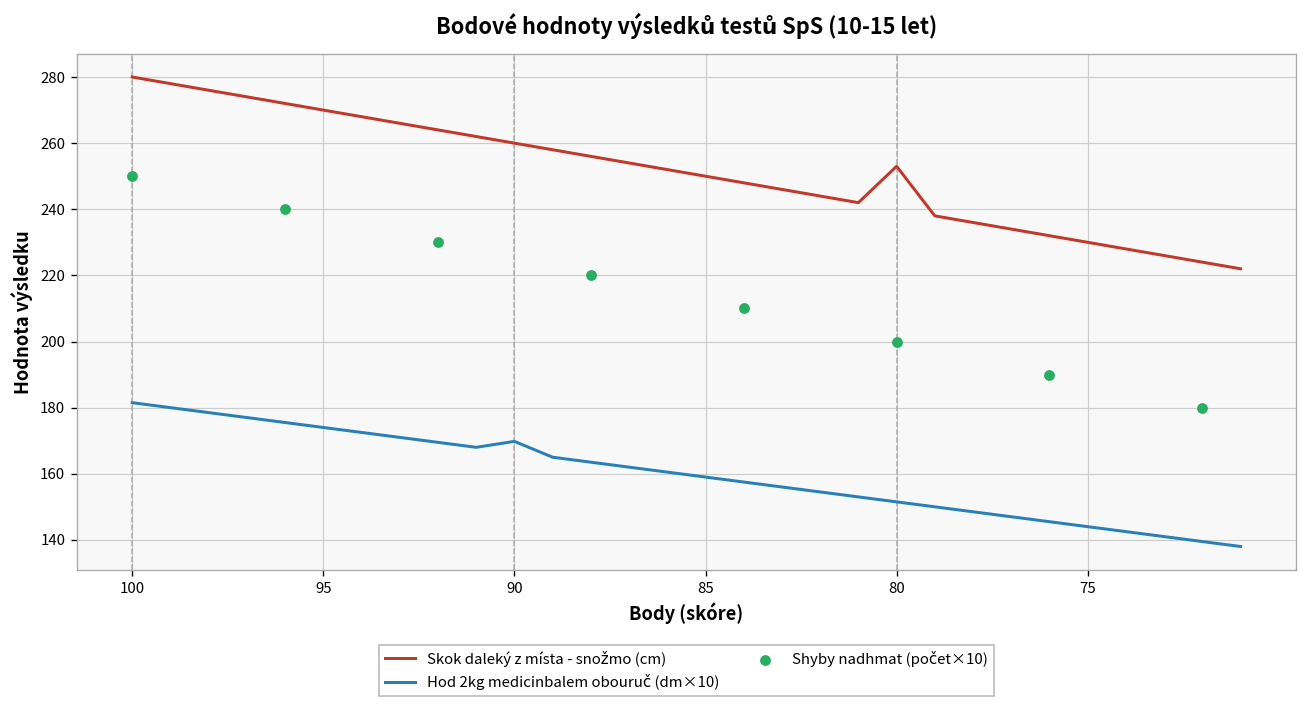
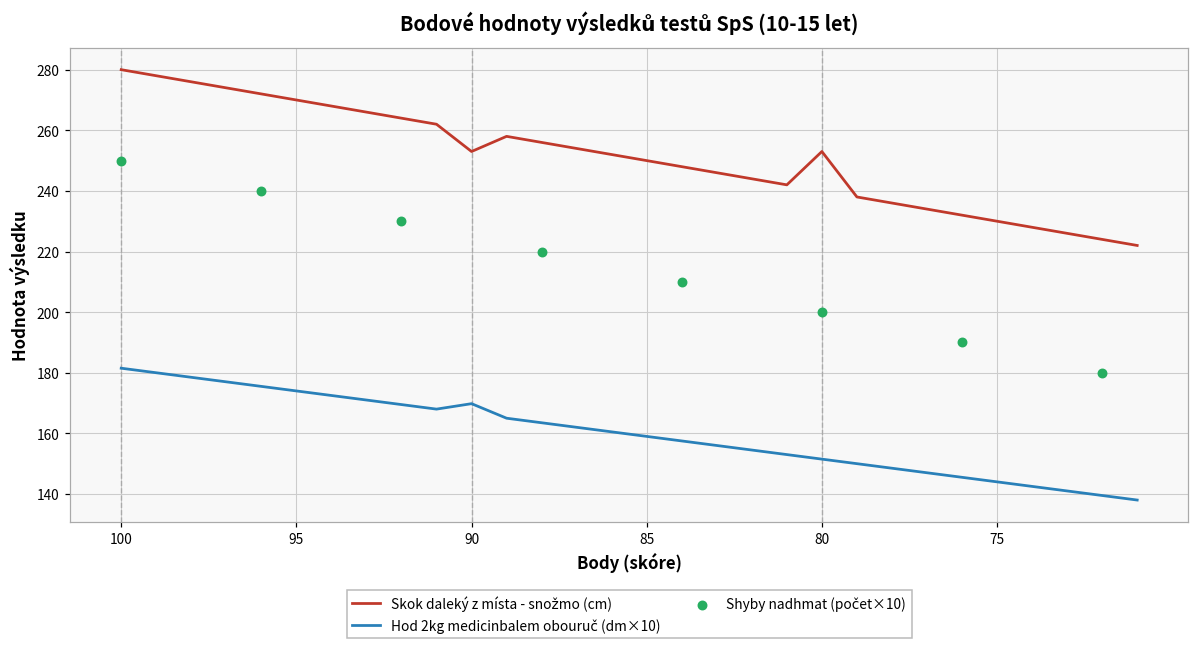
  {
    "Skok daleký z místa - snožmo (cm)": {
      "100": 280,
      "95": 270,
-     "90": 260,
+     "90": 253,
      "85": 250,
      "80": 253,
      "75": 230
    },
    "Hod 2kg medicinbalem obouruč (dm×10)": {
      "100": 182,
      "95": 174,
      "90": 170,
      "85": 159,
      "80": 152,
      "75": 144
    }
  }
